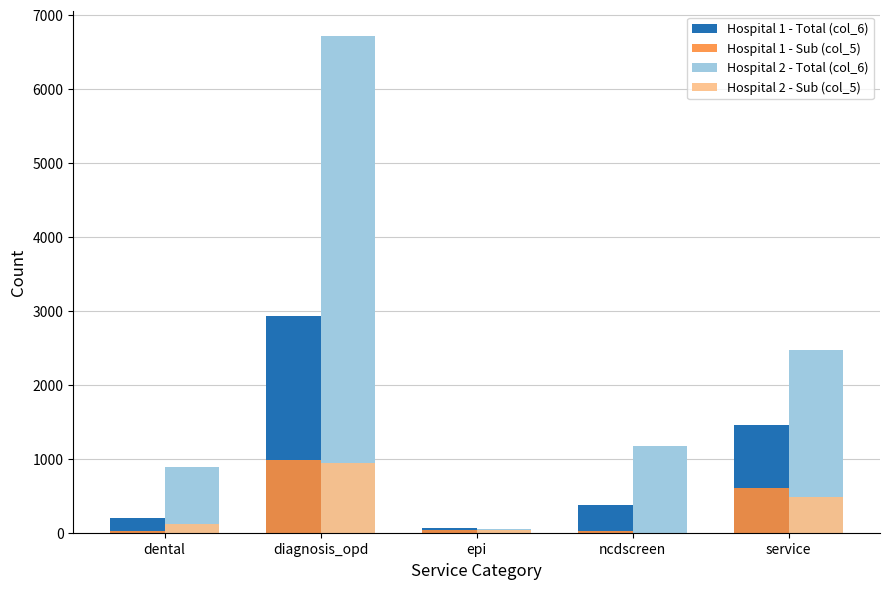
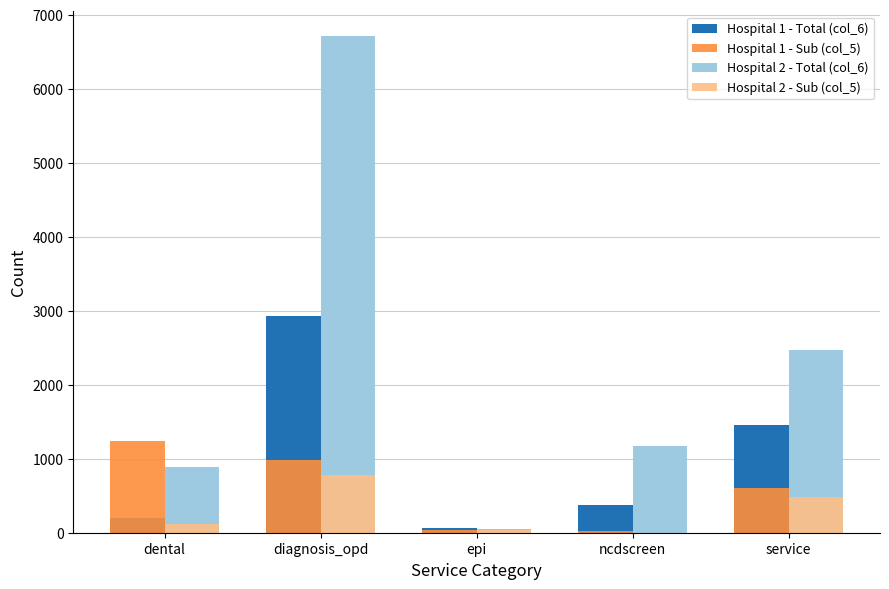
  {
    "Hospital 1 - Total (col_6)": {
      "diagnosis_opd": 2900,
      "epi": 100,
      "ncdscreen": 400,
      "service": 1500
    },
    "Hospital 1 - Sub (col_5)": {
-     "dental": 0,
+     "dental": 1200,
      "epi": 0
    },
    "Hospital 2 - Total (col_6)": {
      "dental": 900,
      "diagnosis_opd": 6700,
      "epi": 100,
      "ncdscreen": 1200,
      "service": 2500
    },
    "Hospital 2 - Sub (col_5)": {
-     "diagnosis_opd": 900,
+     "diagnosis_opd": 800,
      "epi": 0
    }
  }
